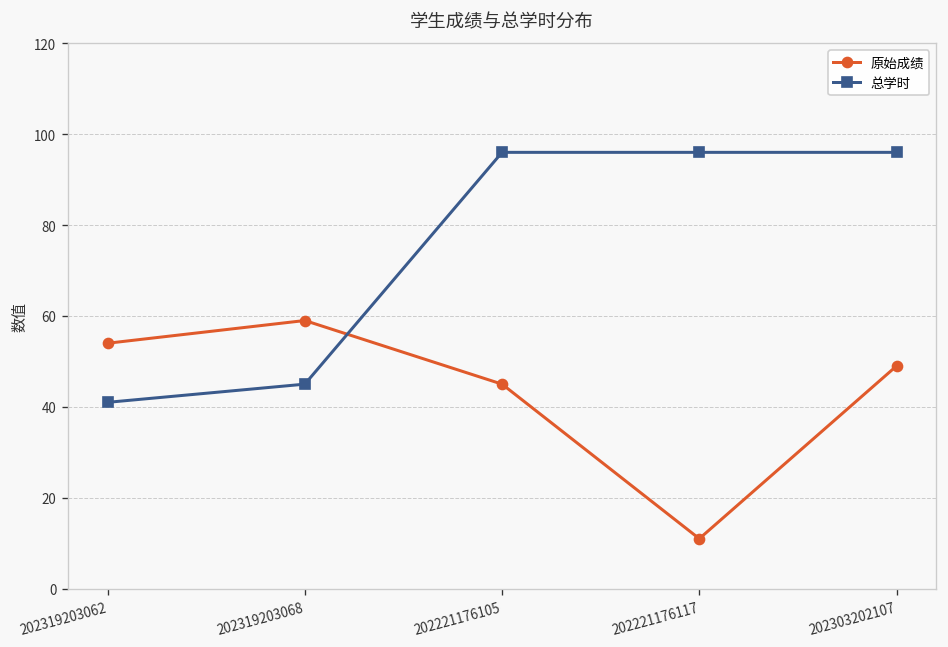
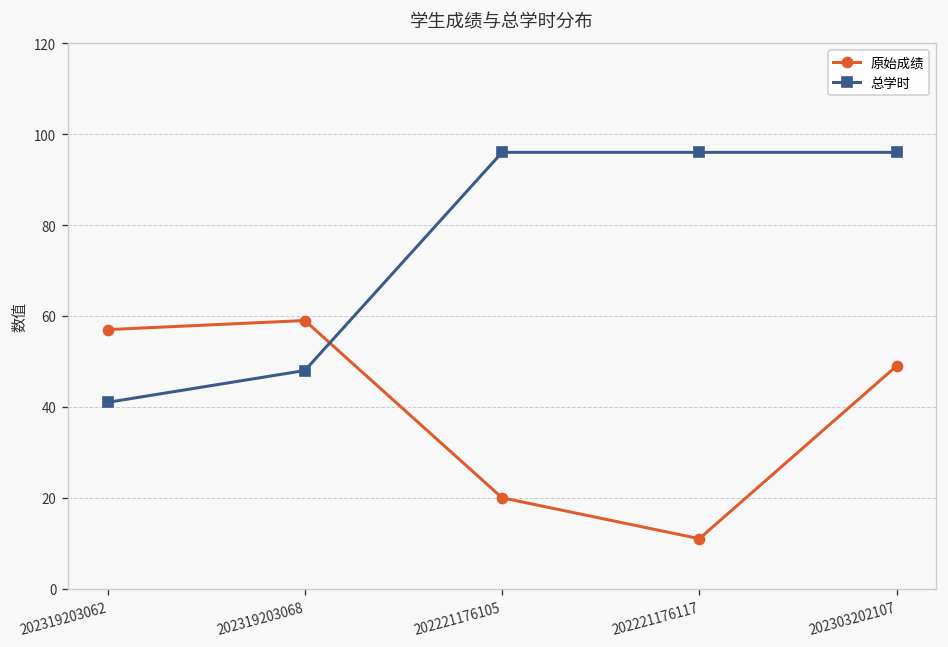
  {
    "原始成绩": {
-     "202319203062": 54,
+     "202319203062": 57,
      "202319203068": 59,
-     "202221176105": 45,
+     "202221176105": 20,
      "202221176117": 11,
      "202303202107": 49
    },
    "总学时": {
      "202319203062": 41,
-     "202319203068": 45,
+     "202319203068": 48,
      "202221176105": 96,
      "202221176117": 96,
      "202303202107": 96
    }
  }
